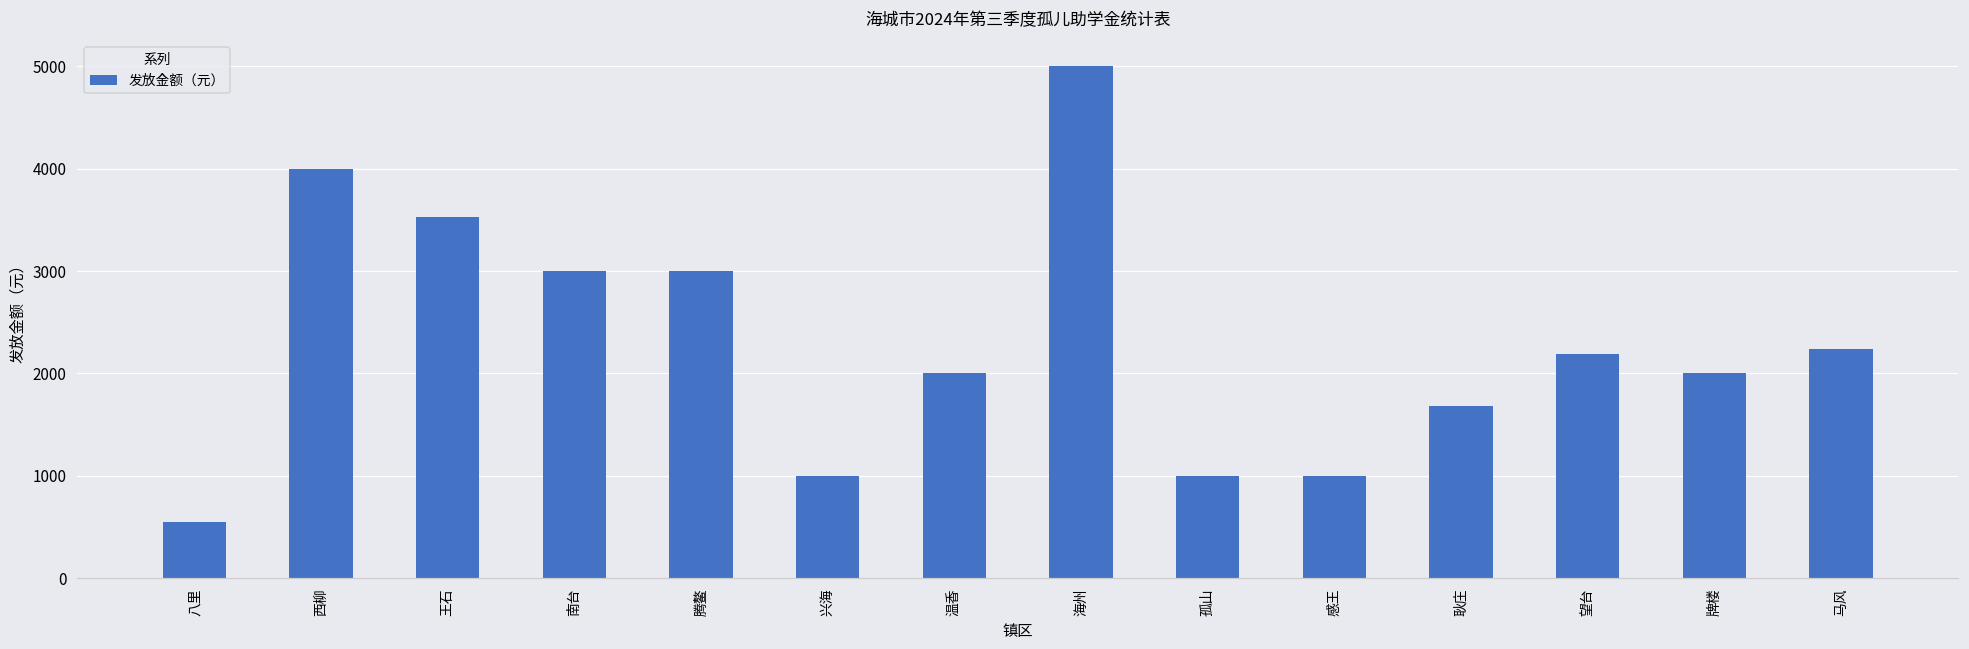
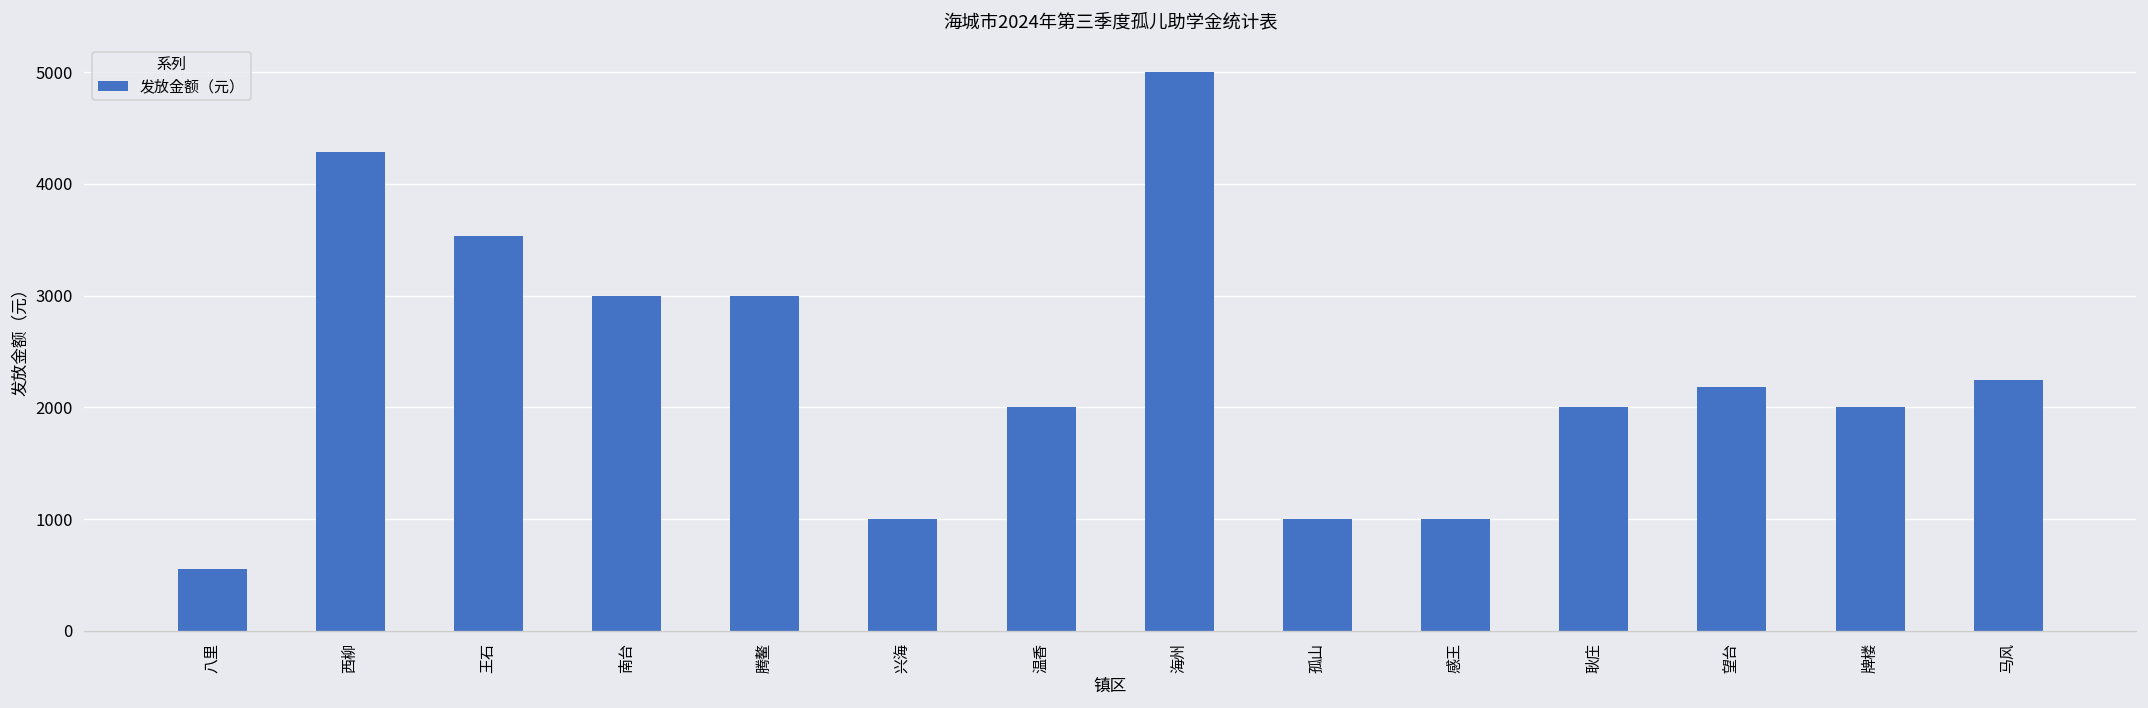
  {
    "八里": 600,
-   "西柳": 4000,
+   "西柳": 4300,
    "王石": 3500,
    "南台": 3000,
    "腾鳌": 3000,
    "兴海": 1000,
    "温香": 2000,
    "海州": 5000,
    "孤山": 1000,
    "感王": 1000,
-   "耿庄": 1700,
+   "耿庄": 2000,
    "望台": 2200,
    "牌楼": 2000,
    "马风": 2200
  }
